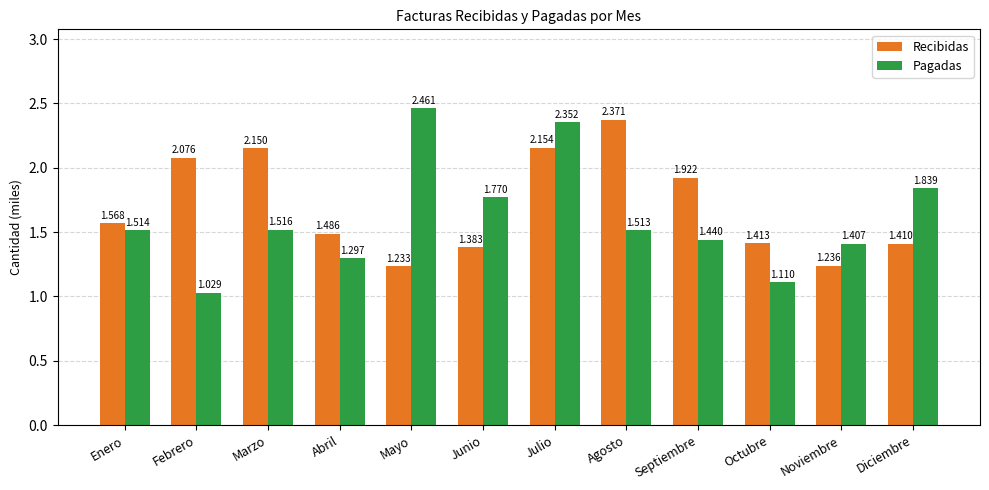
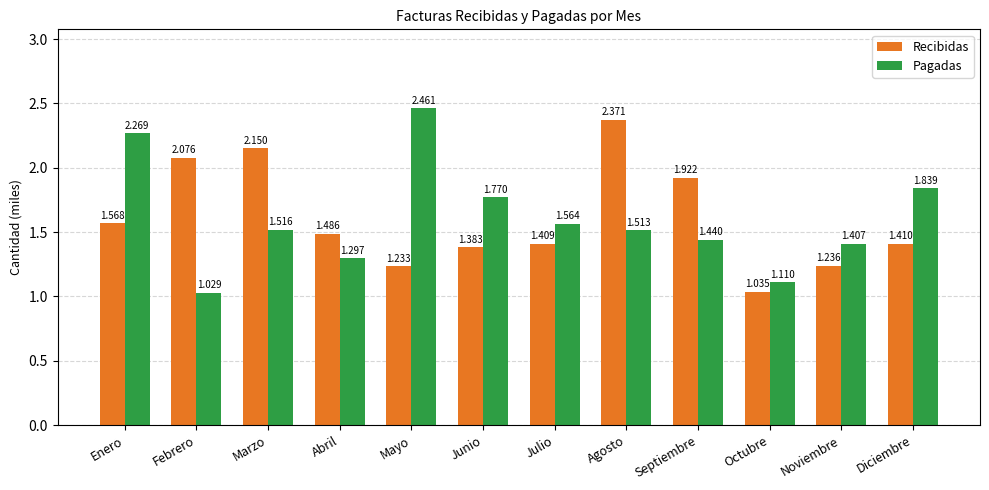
  {
    "Recibidas": {
      "Enero": 1.568,
      "Febrero": 2.076,
      "Marzo": 2.150,
      "Abril": 1.486,
      "Mayo": 1.233,
      "Junio": 1.383,
-     "Julio": 2.154,
+     "Julio": 1.409,
      "Agosto": 2.371,
      "Septiembre": 1.922,
-     "Octubre": 1.413,
+     "Octubre": 1.035,
      "Noviembre": 1.236,
      "Diciembre": 1.410
    },
    "Pagadas": {
-     "Enero": 1.514,
+     "Enero": 2.269,
      "Febrero": 1.029,
      "Marzo": 1.516,
      "Abril": 1.297,
      "Mayo": 2.461,
      "Junio": 1.770,
-     "Julio": 2.352,
+     "Julio": 1.564,
      "Agosto": 1.513,
      "Septiembre": 1.440,
      "Octubre": 1.110,
      "Noviembre": 1.407,
      "Diciembre": 1.839
    }
  }
